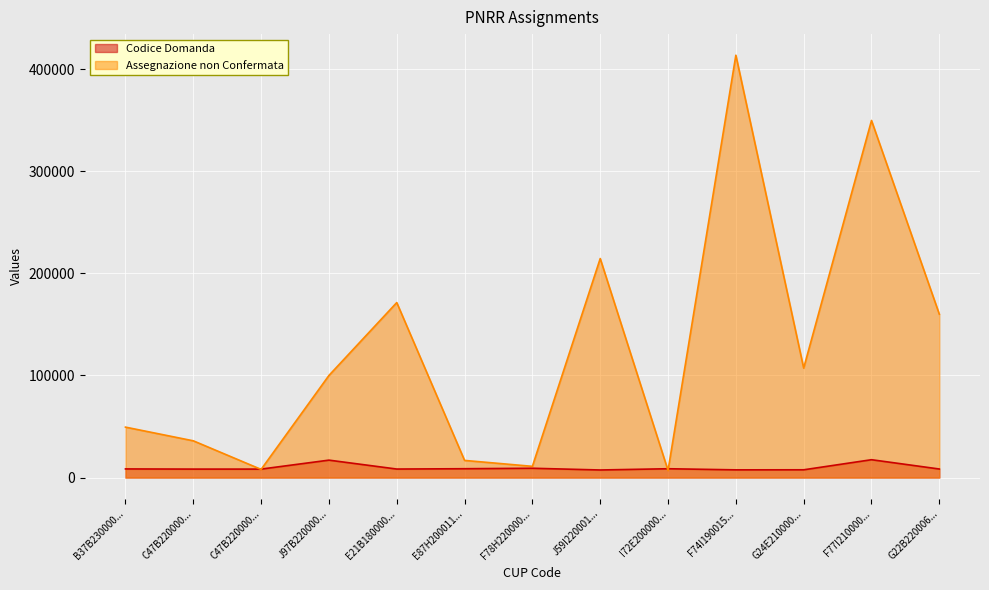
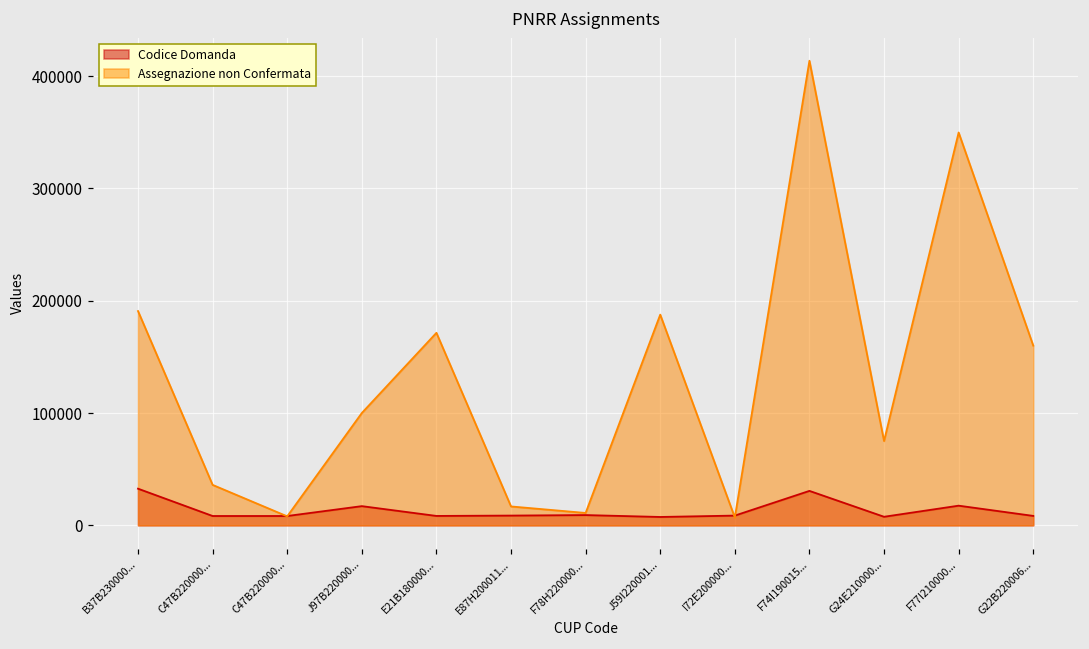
  {
    "Codice Domanda": {
-     "B37B230000...": 8000,
+     "B37B230000...": 33000,
      "J97B220000...": 17000,
      "E21B180000...": 8000,
      "E87H200011...": 9000,
      "J59I220001...": 7000,
-     "F74I190015...": 8000,
+     "F74I190015...": 31000,
      "G24E210000...": 8000,
      "F77I210000...": 17000,
      "G22B220006...": 8000
    },
    "Assegnazione non Confermata": {
-     "B37B230000...": 49000,
+     "B37B230000...": 191000,
      "J97B220000...": 100000,
      "E21B180000...": 171000,
      "E87H200011...": 17000,
-     "J59I220001...": 215000,
+     "J59I220001...": 188000,
      "F74I190015...": 414000,
-     "G24E210000...": 107000,
+     "G24E210000...": 75000,
      "F77I210000...": 350000,
      "G22B220006...": 160000
    }
  }
